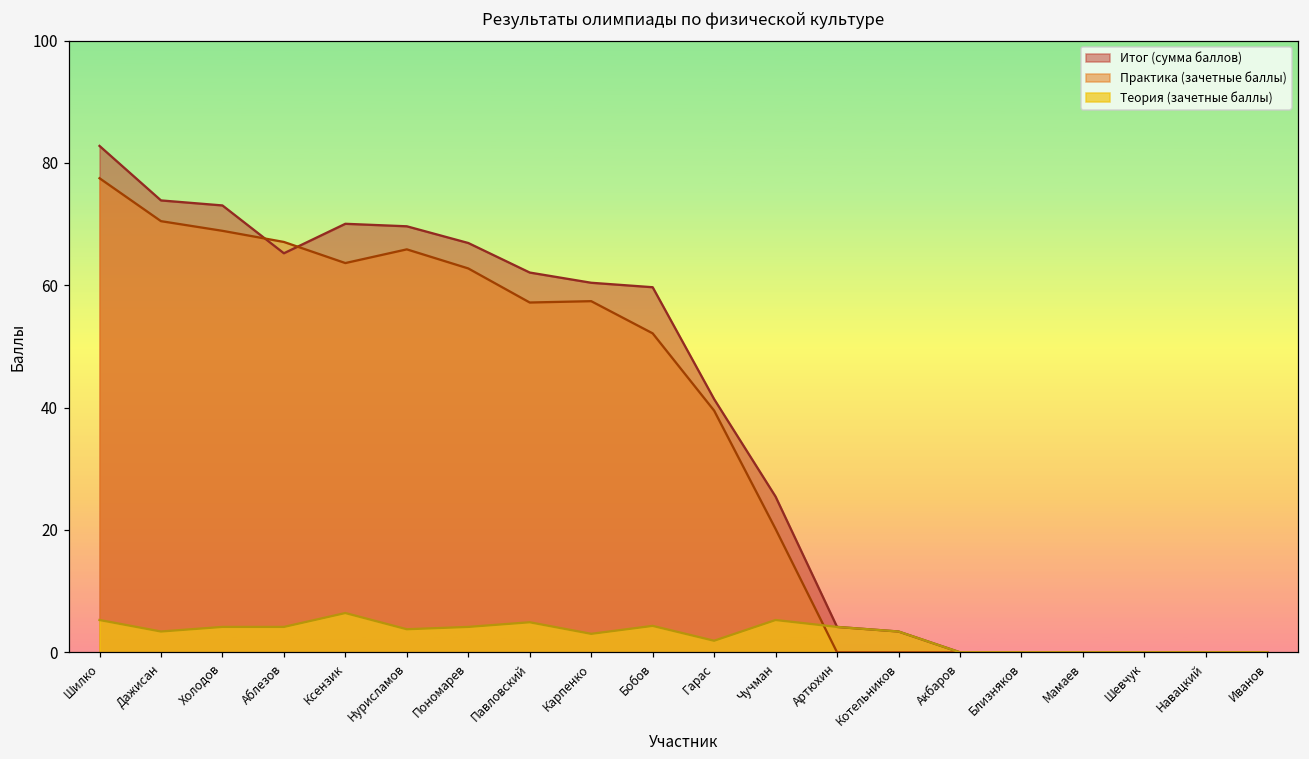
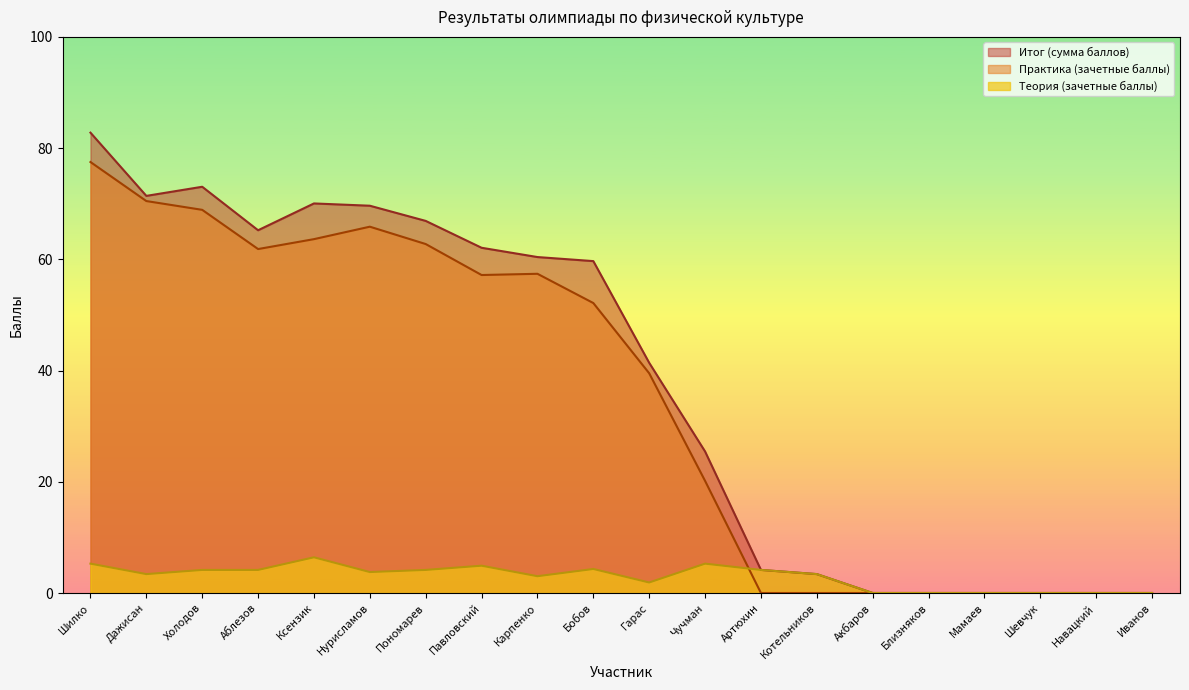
  {
    "Итог (сумма баллов)": {
      "Шилко": 83,
-     "Дажисан": 74,
+     "Дажисан": 71,
      "Холодов": 73,
      "Аблезов": 65,
      "Ксензик": 70,
      "Нурисламов": 70,
      "Пономарев": 67,
      "Павловский": 62,
      "Карпенко": 60,
      "Бобов": 60,
      "Гарас": 41,
      "Чучман": 25
    },
    "Практика (зачетные баллы)": {
      "Шилко": 78,
      "Дажисан": 70,
      "Холодов": 69,
-     "Аблезов": 67,
+     "Аблезов": 62,
      "Ксензик": 64,
      "Нурисламов": 66,
      "Пономарев": 63,
      "Павловский": 57,
      "Карпенко": 57,
      "Бобов": 52,
      "Гарас": 40,
      "Чучман": 20,
      "Артюхин": 0,
      "Котельников": 0
    },
    "Теория (зачетные баллы)": {
      "Шилко": 5,
      "Дажисан": 3,
      "Холодов": 4,
      "Аблезов": 4,
      "Ксензик": 6,
      "Нурисламов": 4,
      "Пономарев": 4,
      "Павловский": 5,
      "Карпенко": 3,
      "Бобов": 4,
      "Гарас": 2,
      "Чучман": 5
    }
  }
